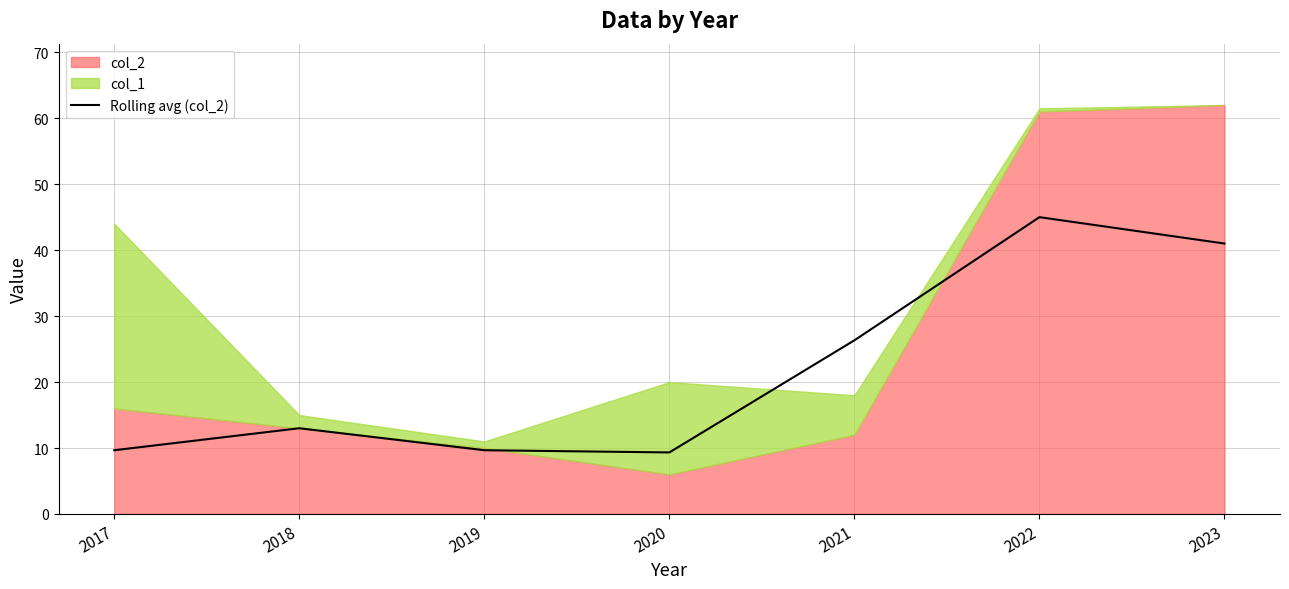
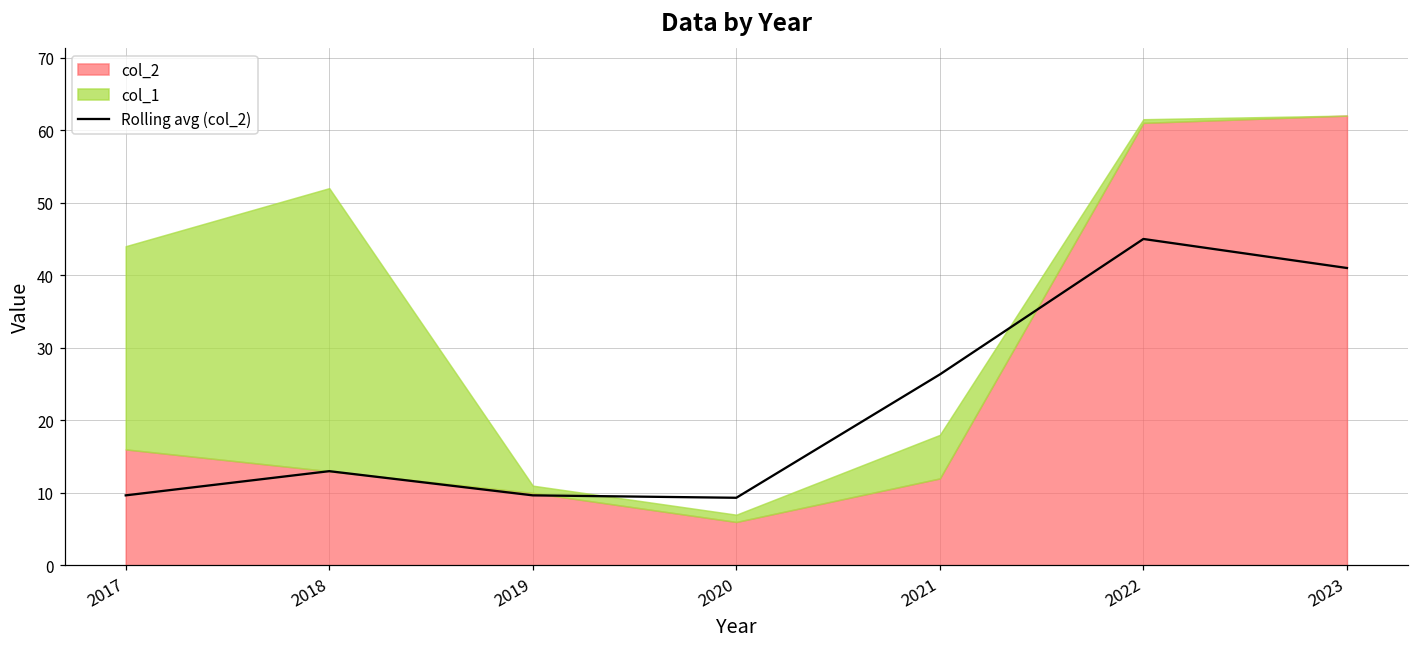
  {
    "Rolling avg (col_2)": {
      "2017": 10,
      "2020": 9,
      "2021": 26,
      "2022": 45,
      "2023": 41
    },
    "col_2": {
      "2017": 16,
      "2020": 6,
      "2021": 12,
      "2022": 61
    },
    "col_1": {
      "2017": 28,
-     "2018": 2,
+     "2018": 39,
      "2019": 1,
-     "2020": 14,
+     "2020": 1,
      "2021": 6,
      "2022": 1
    }
  }
